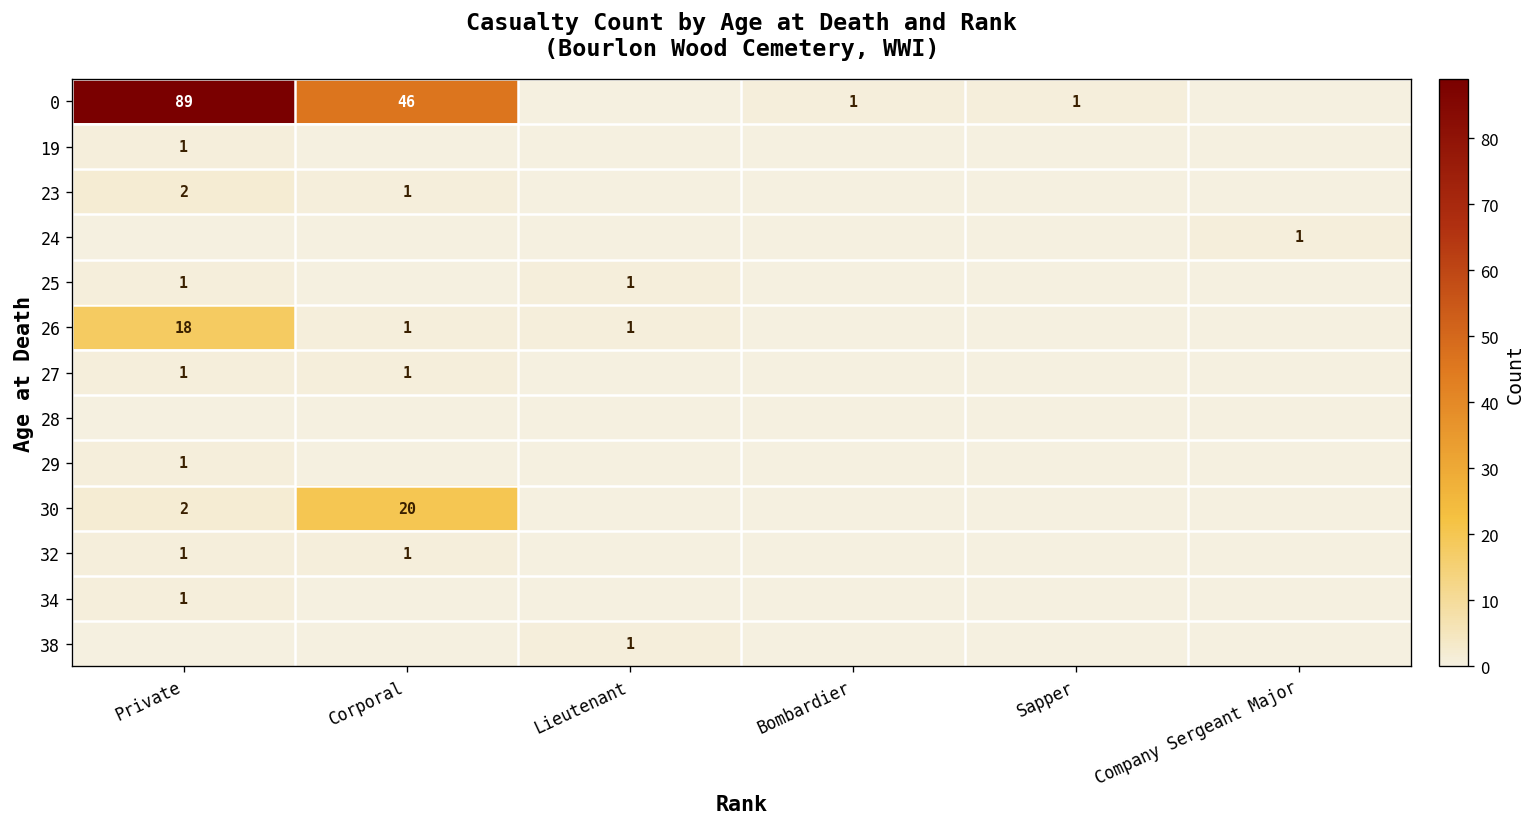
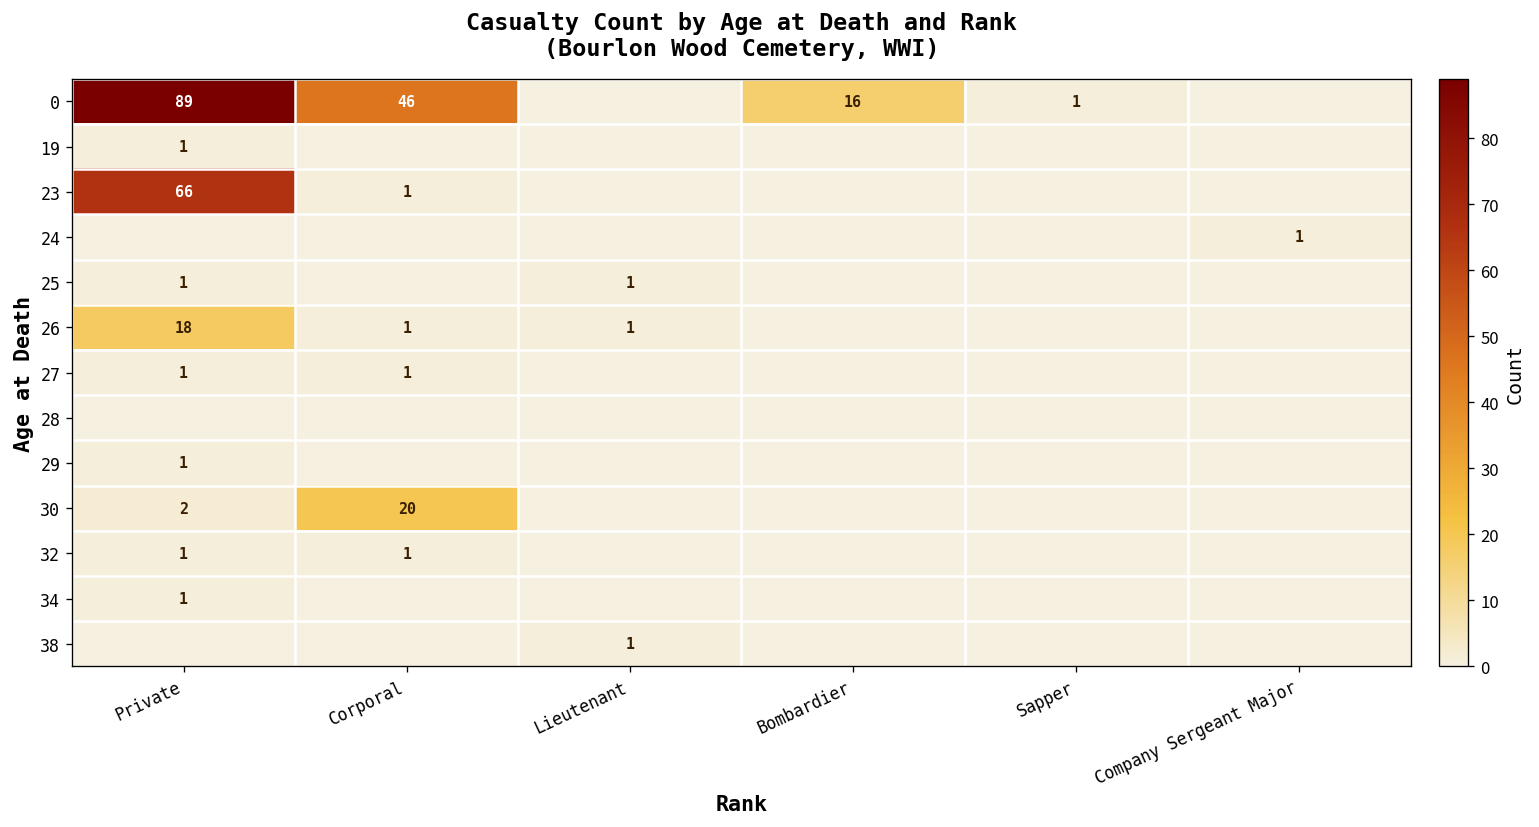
  {
    "0": {
      "Private": 89,
      "Corporal": 46,
-     "Bombardier": 1,
+     "Bombardier": 16,
      "Sapper": 1
    },
    "19": {
      "Private": 1
    },
    "23": {
-     "Private": 2,
+     "Private": 66,
      "Corporal": 1
    },
    "24": {
      "Company Sergeant Major": 1
    },
    "25": {
      "Private": 1,
      "Lieutenant": 1
    },
    "26": {
      "Private": 18,
      "Corporal": 1,
      "Lieutenant": 1
    },
    "27": {
      "Private": 1,
      "Corporal": 1
    },
    "29": {
      "Private": 1
    },
    "30": {
      "Private": 2,
      "Corporal": 20
    },
    "32": {
      "Private": 1,
      "Corporal": 1
    },
    "34": {
      "Private": 1
    },
    "38": {
      "Lieutenant": 1
    }
  }
